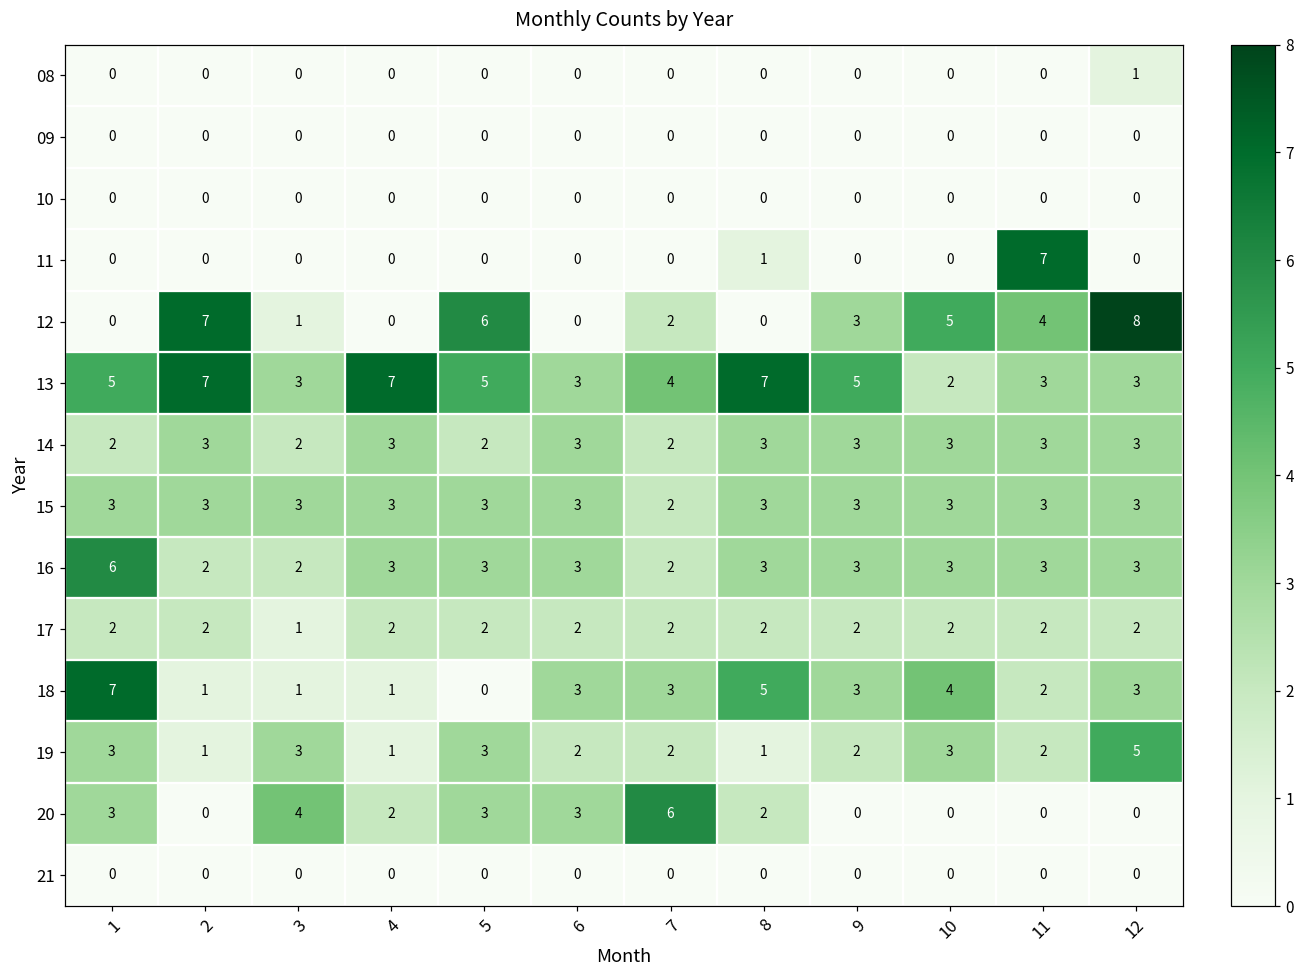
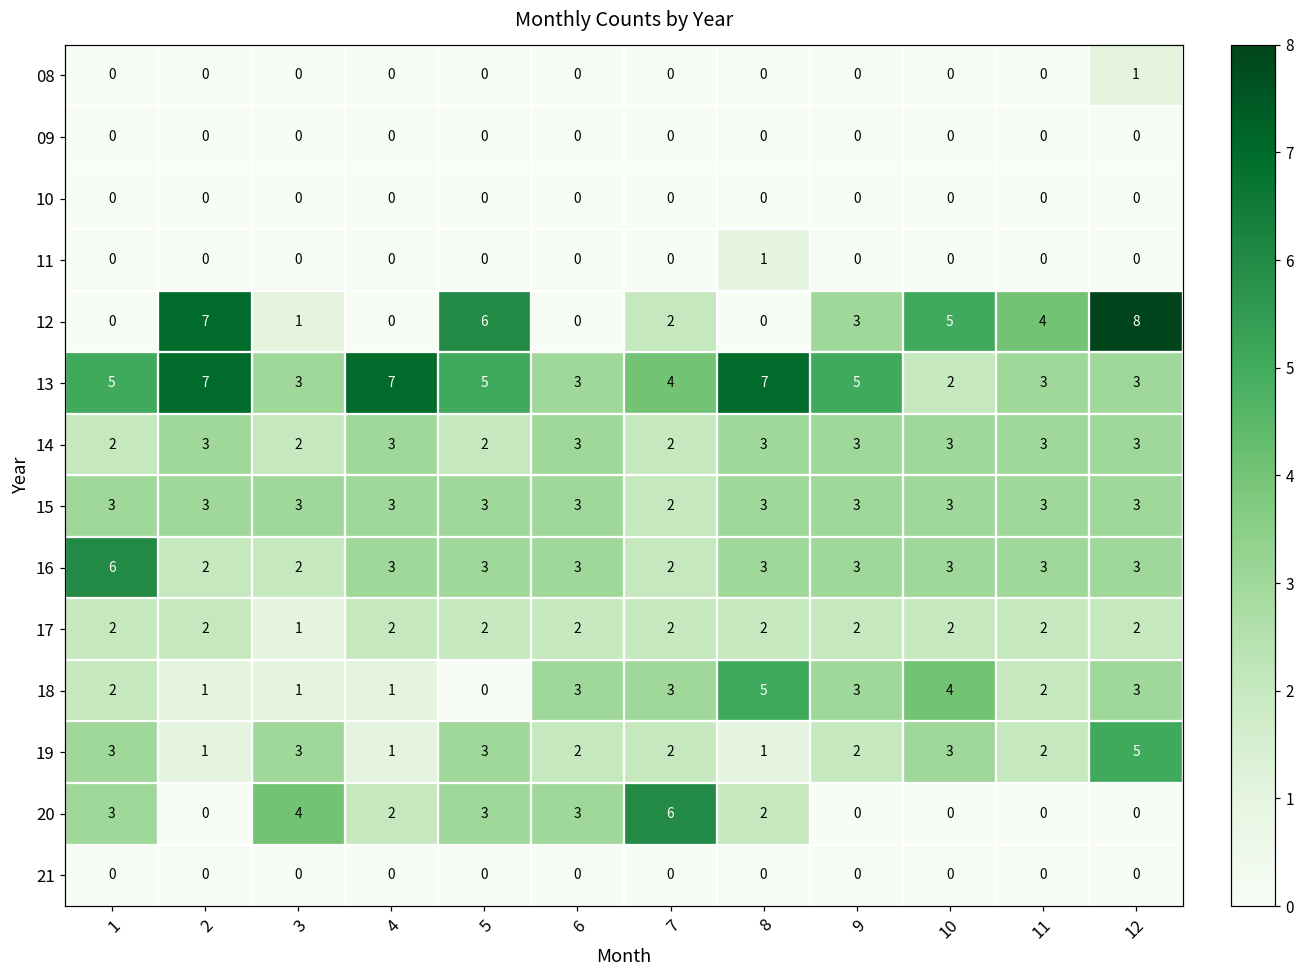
  {
    "08": {
      "1": 0,
      "2": 0,
      "3": 0,
      "4": 0,
      "5": 0,
      "6": 0,
      "7": 0,
      "8": 0,
      "9": 0,
      "10": 0,
      "11": 0,
      "12": 1
    },
    "09": {
      "1": 0,
      "2": 0,
      "3": 0,
      "4": 0,
      "5": 0,
      "6": 0,
      "7": 0,
      "8": 0,
      "9": 0,
      "10": 0,
      "11": 0,
      "12": 0
    },
    "10": {
      "1": 0,
      "2": 0,
      "3": 0,
      "4": 0,
      "5": 0,
      "6": 0,
      "7": 0,
      "8": 0,
      "9": 0,
      "10": 0,
      "11": 0,
      "12": 0
    },
    "11": {
      "1": 0,
      "2": 0,
      "3": 0,
      "4": 0,
      "5": 0,
      "6": 0,
      "7": 0,
      "8": 1,
      "9": 0,
      "10": 0,
-     "11": 7,
+     "11": 0,
      "12": 0
    },
    "12": {
      "1": 0,
      "2": 7,
      "3": 1,
      "4": 0,
      "5": 6,
      "6": 0,
      "7": 2,
      "8": 0,
      "9": 3,
      "10": 5,
      "11": 4,
      "12": 8
    },
    "13": {
      "1": 5,
      "2": 7,
      "3": 3,
      "4": 7,
      "5": 5,
      "6": 3,
      "7": 4,
      "8": 7,
      "9": 5,
      "10": 2,
      "11": 3,
      "12": 3
    },
    "14": {
      "1": 2,
      "2": 3,
      "3": 2,
      "4": 3,
      "5": 2,
      "6": 3,
      "7": 2,
      "8": 3,
      "9": 3,
      "10": 3,
      "11": 3,
      "12": 3
    },
    "15": {
      "1": 3,
      "2": 3,
      "3": 3,
      "4": 3,
      "5": 3,
      "6": 3,
      "7": 2,
      "8": 3,
      "9": 3,
      "10": 3,
      "11": 3,
      "12": 3
    },
    "16": {
      "1": 6,
      "2": 2,
      "3": 2,
      "4": 3,
      "5": 3,
      "6": 3,
      "7": 2,
      "8": 3,
      "9": 3,
      "10": 3,
      "11": 3,
      "12": 3
    },
    "17": {
      "1": 2,
      "2": 2,
      "3": 1,
      "4": 2,
      "5": 2,
      "6": 2,
      "7": 2,
      "8": 2,
      "9": 2,
      "10": 2,
      "11": 2,
      "12": 2
    },
    "18": {
-     "1": 7,
+     "1": 2,
      "2": 1,
      "3": 1,
      "4": 1,
      "5": 0,
      "6": 3,
      "7": 3,
      "8": 5,
      "9": 3,
      "10": 4,
      "11": 2,
      "12": 3
    },
    "19": {
      "1": 3,
      "2": 1,
      "3": 3,
      "4": 1,
      "5": 3,
      "6": 2,
      "7": 2,
      "8": 1,
      "9": 2,
      "10": 3,
      "11": 2,
      "12": 5
    },
    "20": {
      "1": 3,
      "2": 0,
      "3": 4,
      "4": 2,
      "5": 3,
      "6": 3,
      "7": 6,
      "8": 2,
      "9": 0,
      "10": 0,
      "11": 0,
      "12": 0
    },
    "21": {
      "1": 0,
      "2": 0,
      "3": 0,
      "4": 0,
      "5": 0,
      "6": 0,
      "7": 0,
      "8": 0,
      "9": 0,
      "10": 0,
      "11": 0,
      "12": 0
    }
  }
